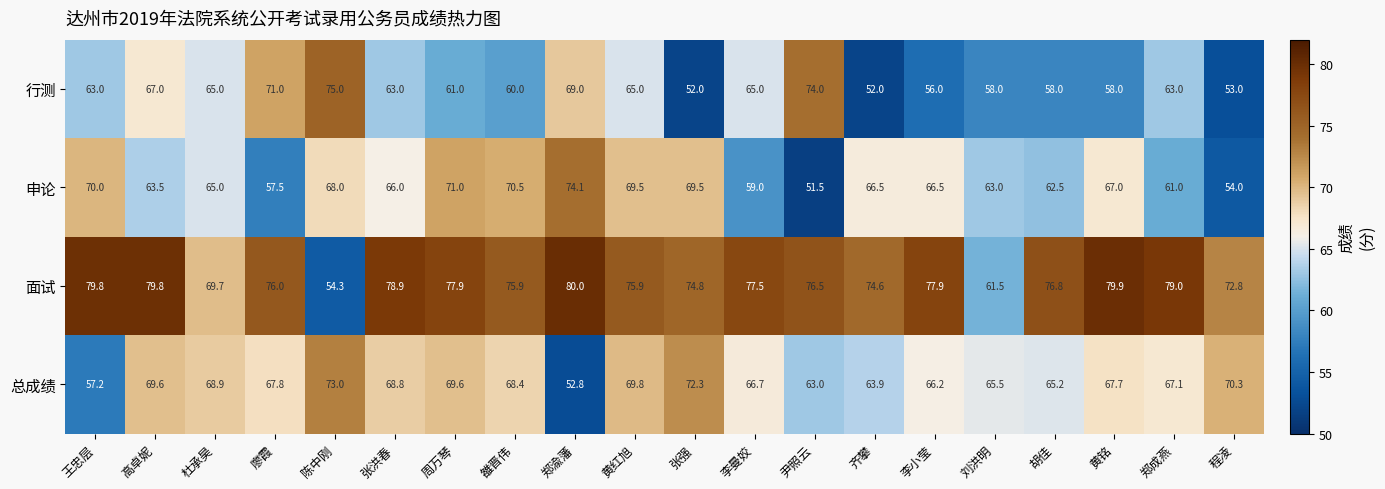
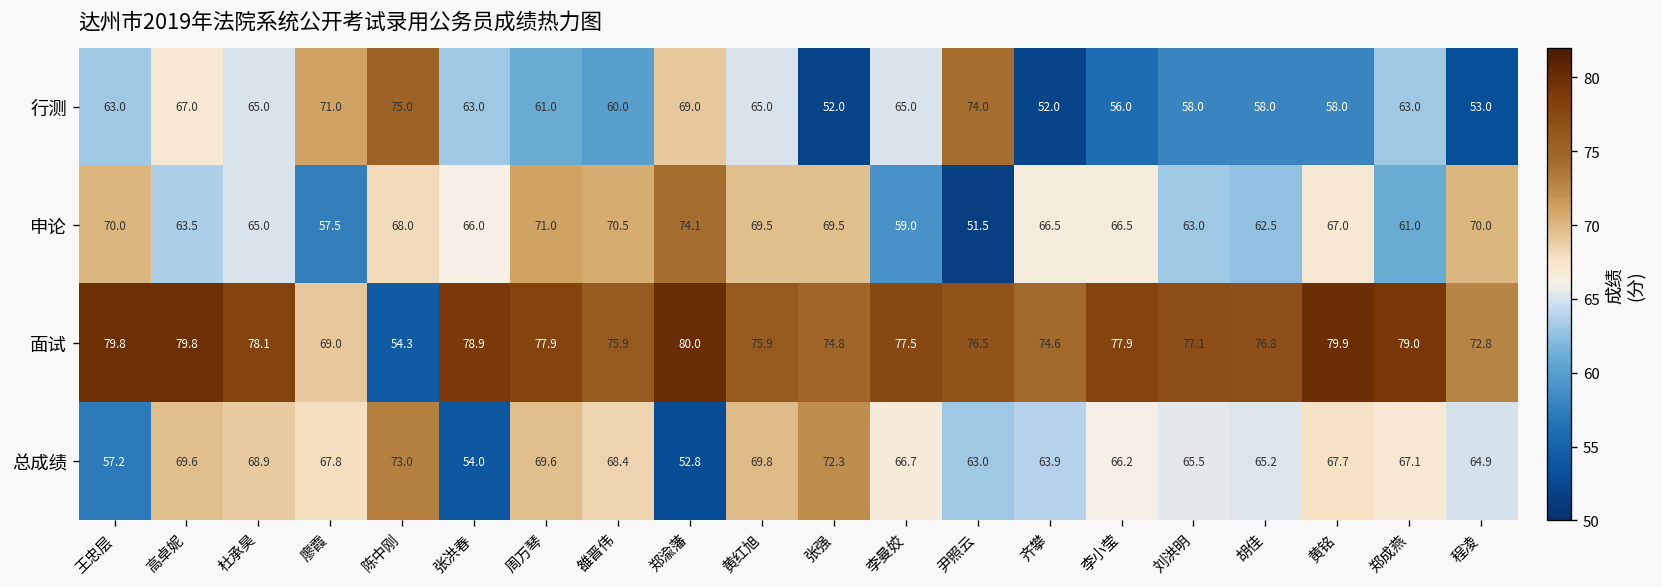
  {
    "行测": {
      "王忠层": 63.0,
      "高卓妮": 67.0,
      "杜承昊": 65.0,
      "廖霞": 71.0,
      "陈中刚": 75.0,
      "张洪春": 63.0,
      "周万琴": 61.0,
      "雒晋伟": 60.0,
      "郑渝藩": 69.0,
      "黄红旭": 65.0,
      "张强": 52.0,
      "李曼姣": 65.0,
      "尹照云": 74.0,
      "齐攀": 52.0,
      "李小莹": 56.0,
      "刘洪明": 58.0,
      "胡佳": 58.0,
      "黄铭": 58.0,
      "郑成燕": 63.0,
      "程凌": 53.0
    },
    "申论": {
      "王忠层": 70.0,
      "高卓妮": 63.5,
      "杜承昊": 65.0,
      "廖霞": 57.5,
      "陈中刚": 68.0,
      "张洪春": 66.0,
      "周万琴": 71.0,
      "雒晋伟": 70.5,
      "郑渝藩": 74.1,
      "黄红旭": 69.5,
      "张强": 69.5,
      "李曼姣": 59.0,
      "尹照云": 51.5,
      "齐攀": 66.5,
      "李小莹": 66.5,
      "刘洪明": 63.0,
      "胡佳": 62.5,
      "黄铭": 67.0,
      "郑成燕": 61.0,
-     "程凌": 54.0
+     "程凌": 70.0
    },
    "面试": {
      "王忠层": 79.8,
      "高卓妮": 79.8,
-     "杜承昊": 69.7,
-     "廖霞": 76.0,
+     "杜承昊": 78.1,
+     "廖霞": 69.0,
      "陈中刚": 54.3,
      "张洪春": 78.9,
      "周万琴": 77.9,
      "雒晋伟": 75.9,
      "郑渝藩": 80.0,
      "黄红旭": 75.9,
      "张强": 74.8,
      "李曼姣": 77.5,
      "尹照云": 76.5,
      "齐攀": 74.6,
      "李小莹": 77.9,
-     "刘洪明": 61.5,
+     "刘洪明": 77.1,
      "胡佳": 76.8,
      "黄铭": 79.9,
      "郑成燕": 79.0,
      "程凌": 72.8
    },
    "总成绩": {
      "王忠层": 57.2,
      "高卓妮": 69.6,
      "杜承昊": 68.9,
      "廖霞": 67.8,
      "陈中刚": 73.0,
-     "张洪春": 68.8,
+     "张洪春": 54.0,
      "周万琴": 69.6,
      "雒晋伟": 68.4,
      "郑渝藩": 52.8,
      "黄红旭": 69.8,
      "张强": 72.3,
      "李曼姣": 66.7,
      "尹照云": 63.0,
      "齐攀": 63.9,
      "李小莹": 66.2,
      "刘洪明": 65.5,
      "胡佳": 65.2,
      "黄铭": 67.7,
      "郑成燕": 67.1,
-     "程凌": 70.3
+     "程凌": 64.9
    }
  }
